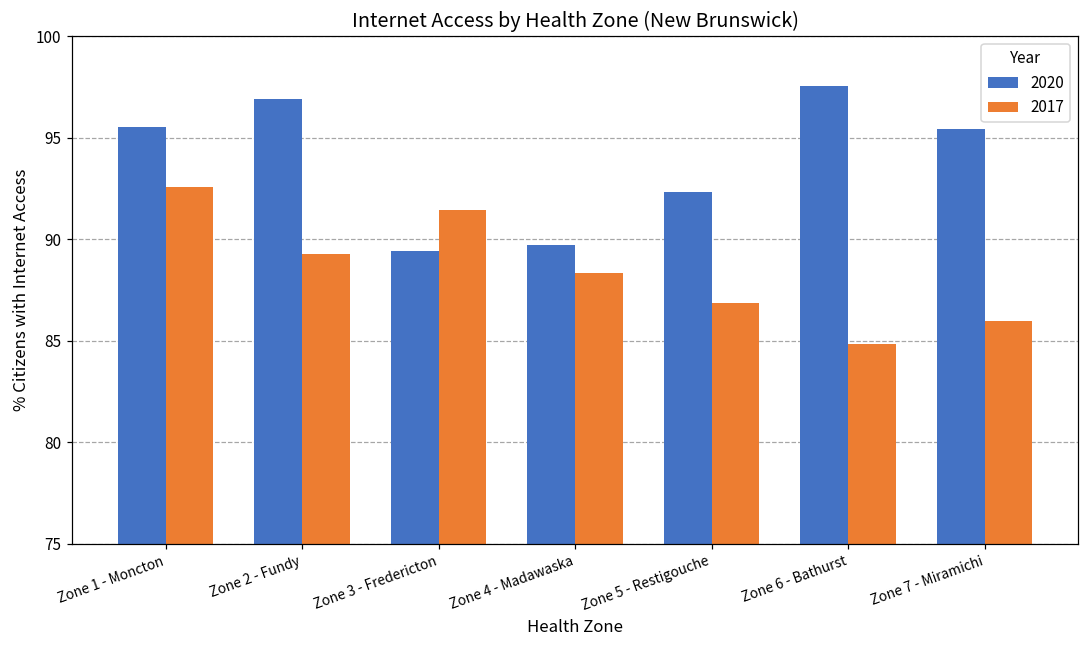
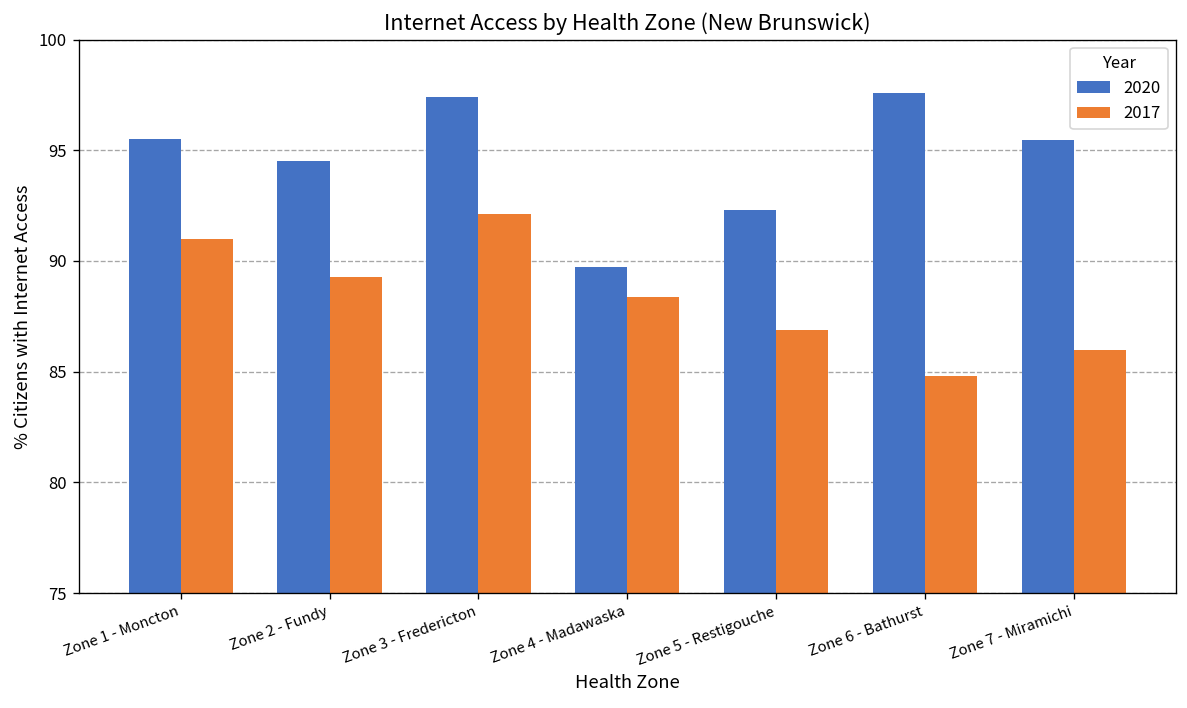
  {
    "2020": {
      "Zone 1 - Moncton": 95.5,
-     "Zone 2 - Fundy": 96.9,
-     "Zone 3 - Fredericton": 89.4,
+     "Zone 2 - Fundy": 94.5,
+     "Zone 3 - Fredericton": 97.4,
      "Zone 4 - Madawaska": 89.7,
      "Zone 5 - Restigouche": 92.3,
      "Zone 6 - Bathurst": 97.6,
      "Zone 7 - Miramichi": 95.5
    },
    "2017": {
-     "Zone 1 - Moncton": 92.6,
+     "Zone 1 - Moncton": 91.0,
      "Zone 2 - Fundy": 89.3,
-     "Zone 3 - Fredericton": 91.4,
+     "Zone 3 - Fredericton": 92.1,
      "Zone 4 - Madawaska": 88.4,
      "Zone 5 - Restigouche": 86.9,
      "Zone 6 - Bathurst": 84.8,
      "Zone 7 - Miramichi": 86.0
    }
  }
